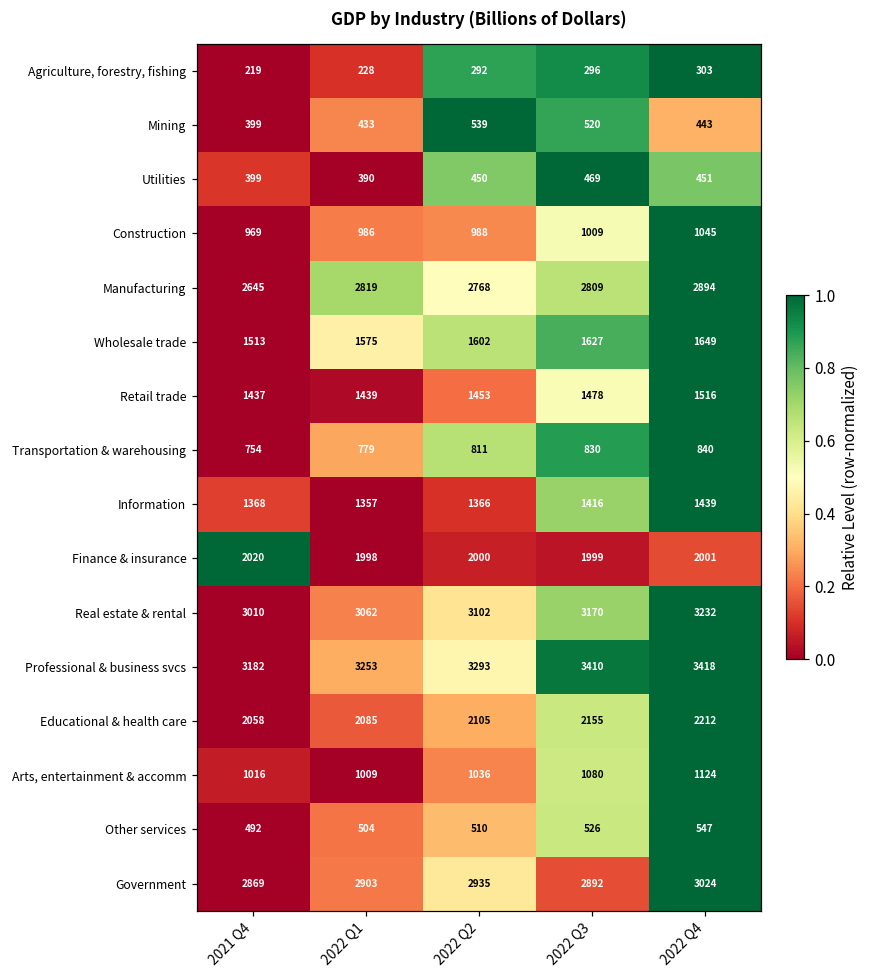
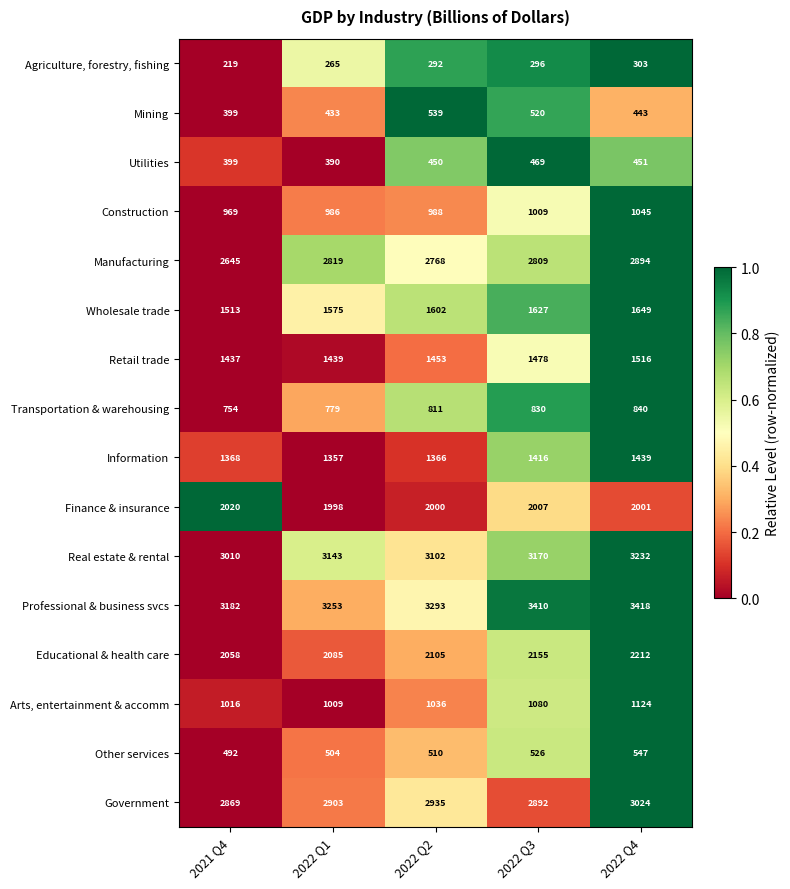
  {
    "Agriculture, forestry, fishing": {
      "2021 Q4": 219,
-     "2022 Q1": 228,
+     "2022 Q1": 265,
      "2022 Q2": 292,
      "2022 Q3": 296,
      "2022 Q4": 303
    },
    "Mining": {
      "2021 Q4": 399,
      "2022 Q1": 433,
      "2022 Q2": 539,
      "2022 Q3": 520,
      "2022 Q4": 443
    },
    "Utilities": {
      "2021 Q4": 399,
      "2022 Q1": 390,
      "2022 Q2": 450,
      "2022 Q3": 469,
      "2022 Q4": 451
    },
    "Construction": {
      "2021 Q4": 969,
      "2022 Q1": 986,
      "2022 Q2": 988,
      "2022 Q3": 1009,
      "2022 Q4": 1045
    },
    "Manufacturing": {
      "2021 Q4": 2645,
      "2022 Q1": 2819,
      "2022 Q2": 2768,
      "2022 Q3": 2809,
      "2022 Q4": 2894
    },
    "Wholesale trade": {
      "2021 Q4": 1513,
      "2022 Q1": 1575,
      "2022 Q2": 1602,
      "2022 Q3": 1627,
      "2022 Q4": 1649
    },
    "Retail trade": {
      "2021 Q4": 1437,
      "2022 Q1": 1439,
      "2022 Q2": 1453,
      "2022 Q3": 1478,
      "2022 Q4": 1516
    },
    "Transportation & warehousing": {
      "2021 Q4": 754,
      "2022 Q1": 779,
      "2022 Q2": 811,
      "2022 Q3": 830,
      "2022 Q4": 840
    },
    "Information": {
      "2021 Q4": 1368,
      "2022 Q1": 1357,
      "2022 Q2": 1366,
      "2022 Q3": 1416,
      "2022 Q4": 1439
    },
    "Finance & insurance": {
      "2021 Q4": 2020,
      "2022 Q1": 1998,
      "2022 Q2": 2000,
-     "2022 Q3": 1999,
+     "2022 Q3": 2007,
      "2022 Q4": 2001
    },
    "Real estate & rental": {
      "2021 Q4": 3010,
-     "2022 Q1": 3062,
+     "2022 Q1": 3143,
      "2022 Q2": 3102,
      "2022 Q3": 3170,
      "2022 Q4": 3232
    },
    "Professional & business svcs": {
      "2021 Q4": 3182,
      "2022 Q1": 3253,
      "2022 Q2": 3293,
      "2022 Q3": 3410,
      "2022 Q4": 3418
    },
    "Educational & health care": {
      "2021 Q4": 2058,
      "2022 Q1": 2085,
      "2022 Q2": 2105,
      "2022 Q3": 2155,
      "2022 Q4": 2212
    },
    "Arts, entertainment & accomm": {
      "2021 Q4": 1016,
      "2022 Q1": 1009,
      "2022 Q2": 1036,
      "2022 Q3": 1080,
      "2022 Q4": 1124
    },
    "Other services": {
      "2021 Q4": 492,
      "2022 Q1": 504,
      "2022 Q2": 510,
      "2022 Q3": 526,
      "2022 Q4": 547
    },
    "Government": {
      "2021 Q4": 2869,
      "2022 Q1": 2903,
      "2022 Q2": 2935,
      "2022 Q3": 2892,
      "2022 Q4": 3024
    }
  }
